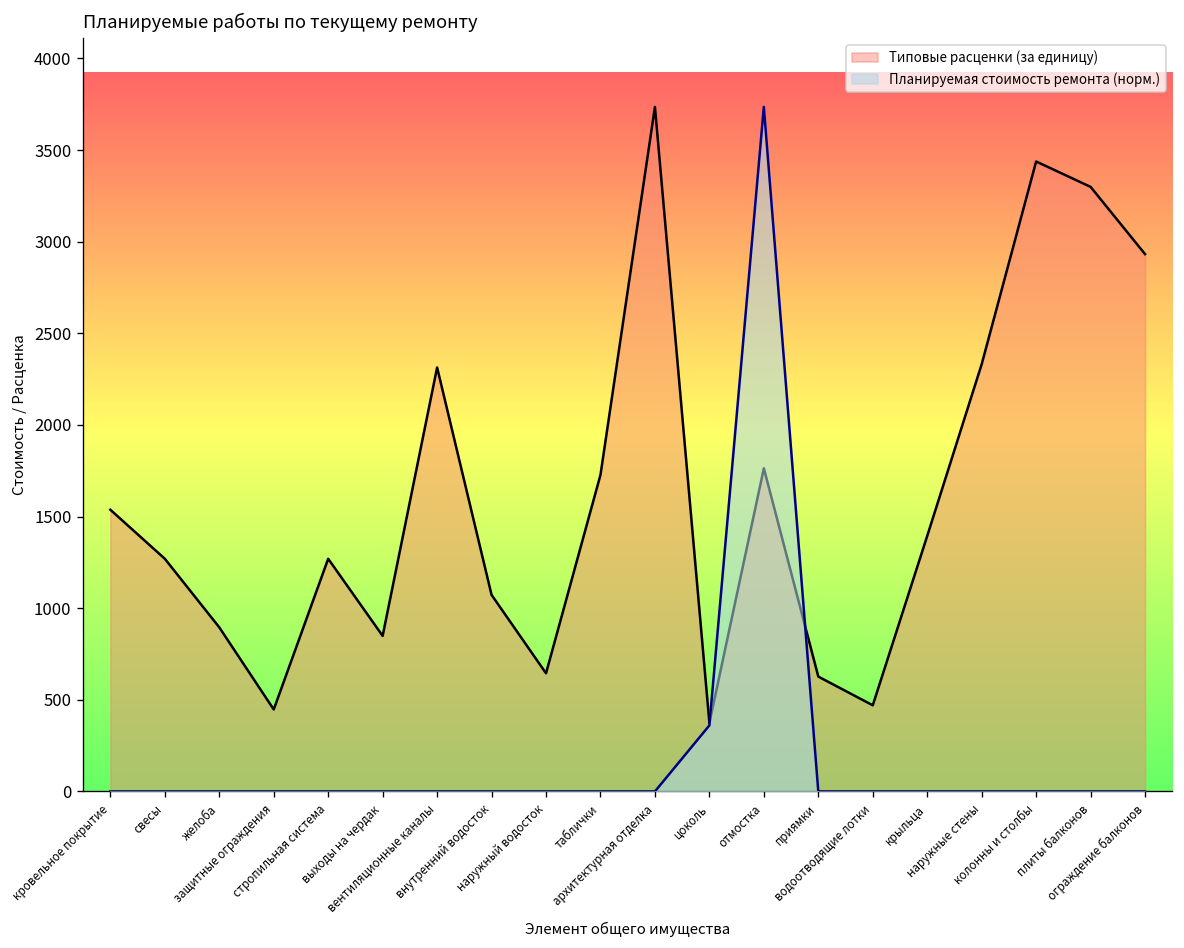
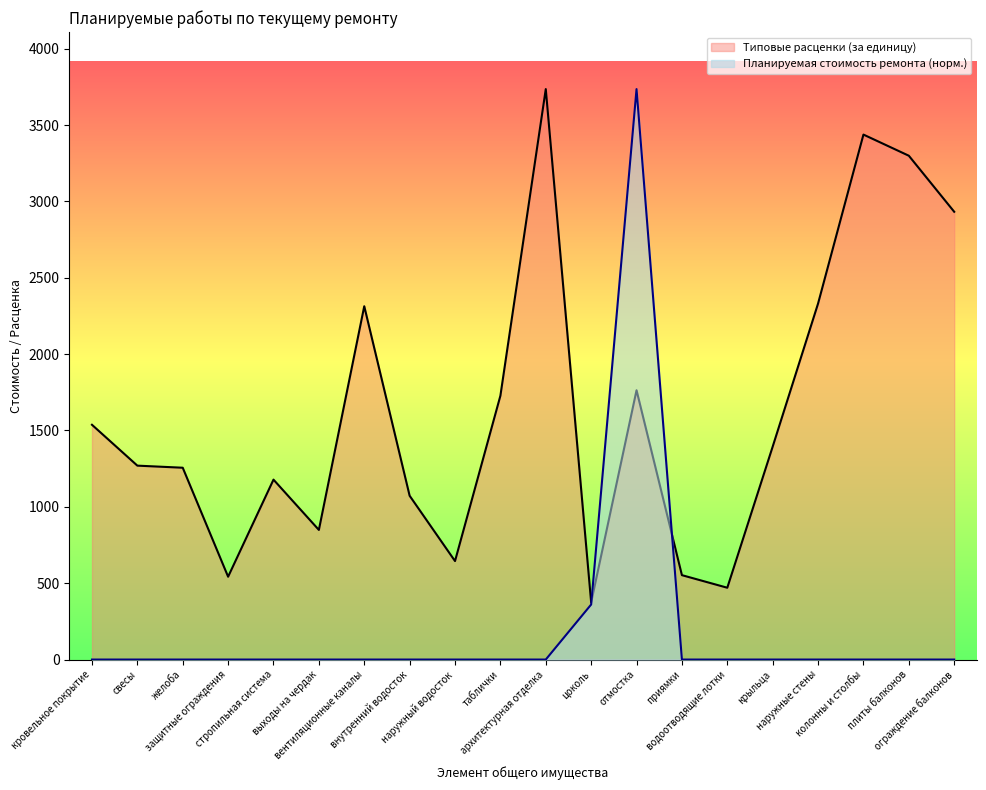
  {
    "Типовые расценки (за единицу)": {
      "кровельное покрытие": 1540,
      "свесы": 1270,
-     "желоба": 900,
-     "защитные ограждения": 450,
-     "стропильная система": 1270,
+     "желоба": 1260,
+     "защитные ограждения": 540,
+     "стропильная система": 1180,
      "выходы на чердак": 850,
      "вентиляционные каналы": 2310,
      "внутренний водосток": 1070,
      "наружный водосток": 640,
      "таблички": 1730,
      "архитектурная отделка": 3740,
      "отмостка": 1760,
-     "приямки": 630,
+     "приямки": 550,
      "водоотводящие лотки": 470,
      "крыльца": 1390,
      "наружные стены": 2330,
      "колонны и столбы": 3440,
      "плиты балконов": 3300,
      "ограждение балконов": 2930
    },
    "Планируемая стоимость ремонта (норм.)": {
      "кровельное покрытие": 0,
      "свесы": 0,
      "желоба": 0,
      "защитные ограждения": 0,
      "стропильная система": 0,
      "выходы на чердак": 0,
      "вентиляционные каналы": 0,
      "внутренний водосток": 0,
      "наружный водосток": 0,
      "таблички": 0,
      "архитектурная отделка": 0,
      "отмостка": 3740,
      "приямки": 0,
      "водоотводящие лотки": 0,
      "крыльца": 0,
      "наружные стены": 0,
      "колонны и столбы": 0,
      "плиты балконов": 0,
      "ограждение балконов": 0
    }
  }
